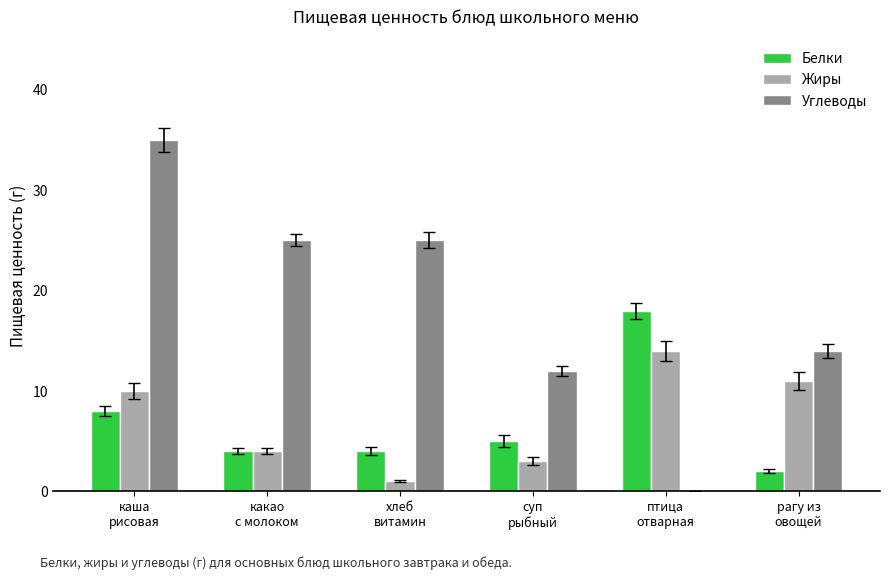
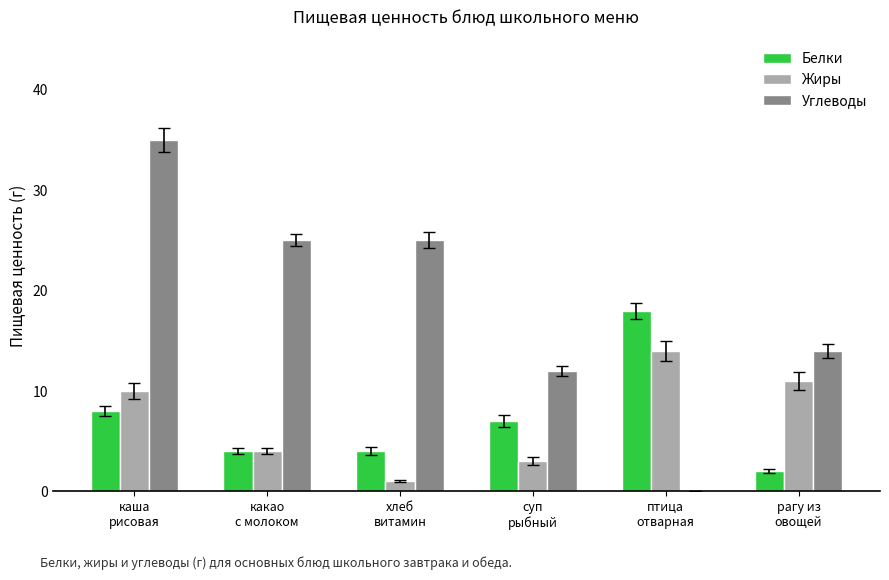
  {
    "Белки": {
      "каша рисовая": 8,
      "какао с молоком": 4,
      "хлеб витамин": 4,
-     "суп рыбный": 5,
+     "суп рыбный": 7,
      "птица отварная": 18,
      "рагу из овощей": 2
    }
  }
